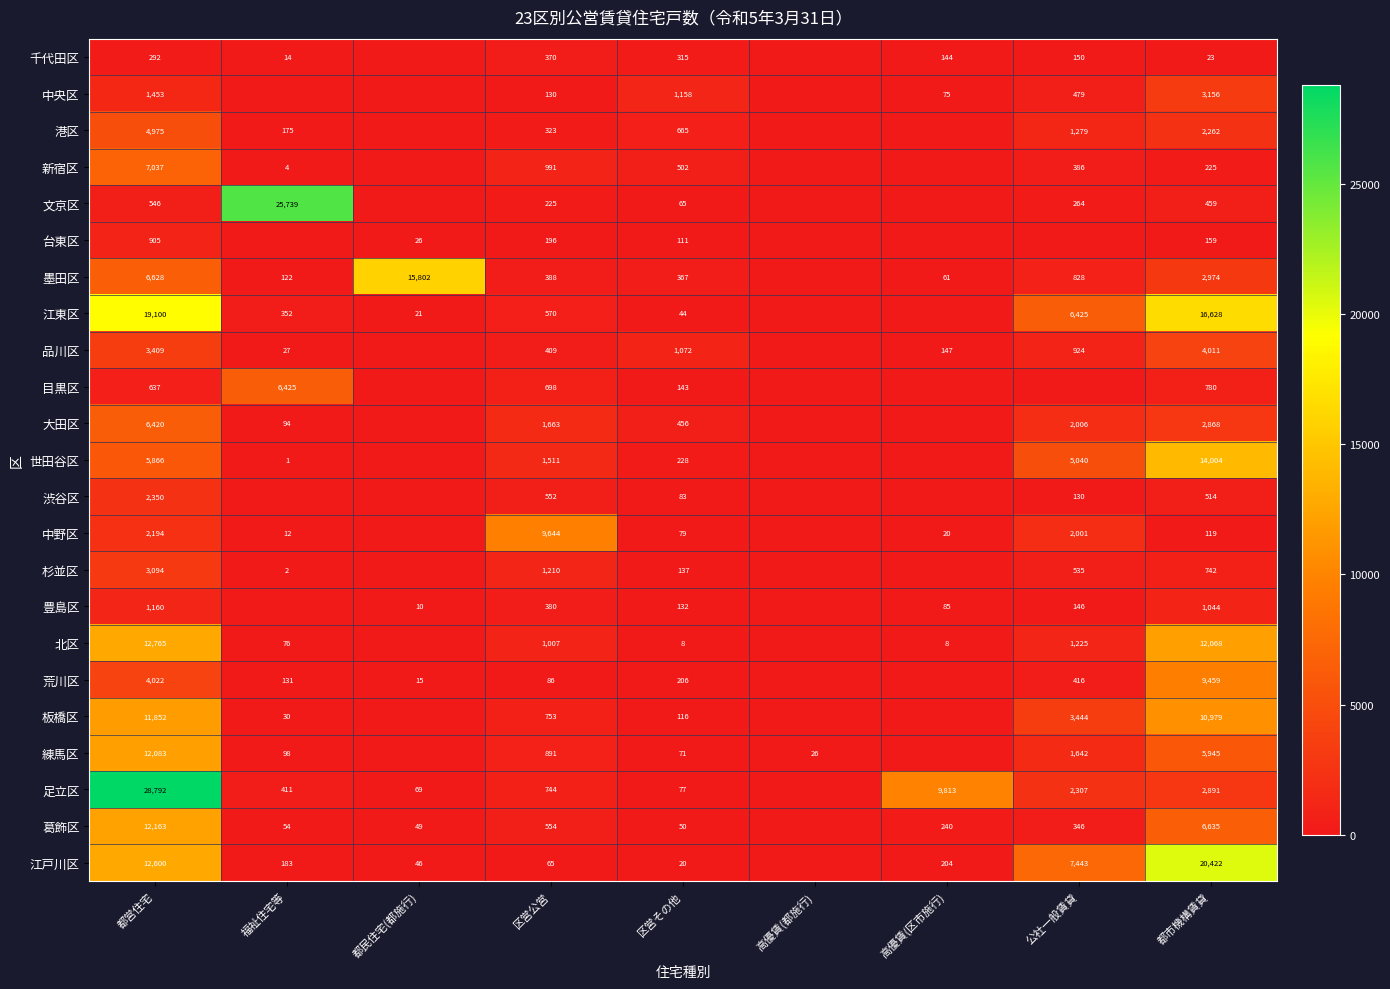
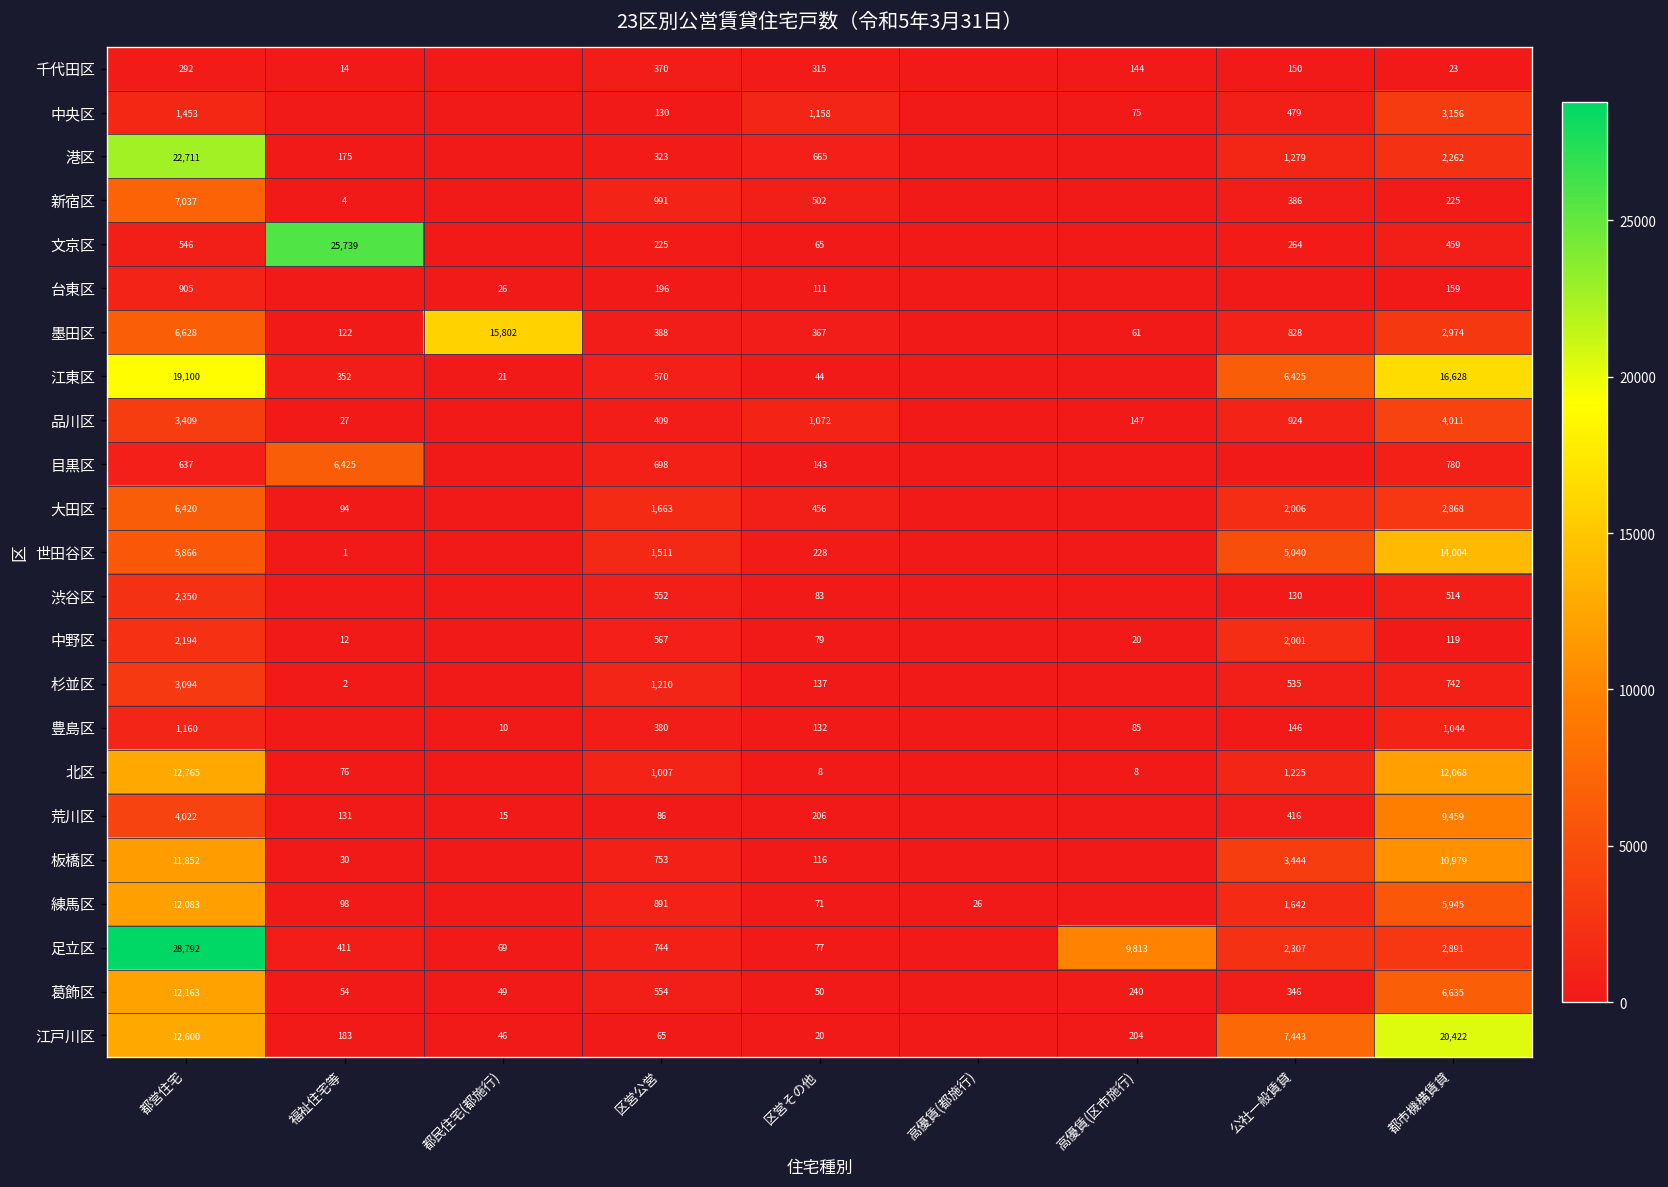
  {
    "千代田区": {
      "都営住宅": "292",
      "福祉住宅等": "14",
      "区営公営": "370",
      "区営その他": "315",
      "高優賃(区市施行)": "144",
      "公社一般賃貸": "150",
      "都市機構賃貸": "23"
    },
    "中央区": {
      "都営住宅": "1,453",
      "区営公営": "130",
      "区営その他": "1,158",
      "高優賃(区市施行)": "75",
      "公社一般賃貸": "479",
      "都市機構賃貸": "3,156"
    },
    "港区": {
-     "都営住宅": "4,975",
+     "都営住宅": "22,711",
      "福祉住宅等": "175",
      "区営公営": "323",
      "区営その他": "665",
      "公社一般賃貸": "1,279",
      "都市機構賃貸": "2,262"
    },
    "新宿区": {
      "都営住宅": "7,037",
      "福祉住宅等": "4",
      "区営公営": "991",
      "区営その他": "502",
      "公社一般賃貸": "386",
      "都市機構賃貸": "225"
    },
    "文京区": {
      "都営住宅": "546",
      "福祉住宅等": "25,739",
      "区営公営": "225",
      "区営その他": "65",
      "公社一般賃貸": "264",
      "都市機構賃貸": "459"
    },
    "台東区": {
      "都営住宅": "905",
      "都民住宅(都施行)": "26",
      "区営公営": "196",
      "区営その他": "111",
      "都市機構賃貸": "159"
    },
    "墨田区": {
      "都営住宅": "6,628",
      "福祉住宅等": "122",
      "都民住宅(都施行)": "15,802",
      "区営公営": "388",
      "区営その他": "367",
      "高優賃(区市施行)": "61",
      "公社一般賃貸": "828",
      "都市機構賃貸": "2,974"
    },
    "江東区": {
      "都営住宅": "19,100",
      "福祉住宅等": "352",
      "都民住宅(都施行)": "21",
      "区営公営": "570",
      "区営その他": "44",
      "公社一般賃貸": "6,425",
      "都市機構賃貸": "16,628"
    },
    "品川区": {
      "都営住宅": "3,409",
      "福祉住宅等": "27",
      "区営公営": "409",
      "区営その他": "1,072",
      "高優賃(区市施行)": "147",
      "公社一般賃貸": "924",
      "都市機構賃貸": "4,011"
    },
    "目黒区": {
      "都営住宅": "637",
      "福祉住宅等": "6,425",
      "区営公営": "698",
      "区営その他": "143",
      "都市機構賃貸": "780"
    },
    "大田区": {
      "都営住宅": "6,420",
      "福祉住宅等": "94",
      "区営公営": "1,663",
      "区営その他": "456",
      "公社一般賃貸": "2,006",
      "都市機構賃貸": "2,868"
    },
    "世田谷区": {
      "都営住宅": "5,866",
      "福祉住宅等": "1",
      "区営公営": "1,511",
      "区営その他": "228",
      "公社一般賃貸": "5,040",
      "都市機構賃貸": "14,004"
    },
    "渋谷区": {
      "都営住宅": "2,350",
      "区営公営": "552",
      "区営その他": "83",
      "公社一般賃貸": "130",
      "都市機構賃貸": "514"
    },
    "中野区": {
      "都営住宅": "2,194",
      "福祉住宅等": "12",
-     "区営公営": "9,644",
+     "区営公営": "567",
      "区営その他": "79",
      "高優賃(区市施行)": "20",
      "公社一般賃貸": "2,001",
      "都市機構賃貸": "119"
    },
    "杉並区": {
      "都営住宅": "3,094",
      "福祉住宅等": "2",
      "区営公営": "1,210",
      "区営その他": "137",
      "公社一般賃貸": "535",
      "都市機構賃貸": "742"
    },
    "豊島区": {
      "都営住宅": "1,160",
      "都民住宅(都施行)": "10",
      "区営公営": "380",
      "区営その他": "132",
      "高優賃(区市施行)": "85",
      "公社一般賃貸": "146",
      "都市機構賃貸": "1,044"
    },
    "北区": {
      "都営住宅": "12,765",
      "福祉住宅等": "76",
      "区営公営": "1,007",
      "区営その他": "8",
      "高優賃(区市施行)": "8",
      "公社一般賃貸": "1,225",
      "都市機構賃貸": "12,068"
    },
    "荒川区": {
      "都営住宅": "4,022",
      "福祉住宅等": "131",
      "都民住宅(都施行)": "15",
      "区営公営": "86",
      "区営その他": "206",
      "公社一般賃貸": "416",
      "都市機構賃貸": "9,459"
    },
    "板橋区": {
      "都営住宅": "11,852",
      "福祉住宅等": "30",
      "区営公営": "753",
      "区営その他": "116",
      "公社一般賃貸": "3,444",
      "都市機構賃貸": "10,979"
    },
    "練馬区": {
      "都営住宅": "12,083",
      "福祉住宅等": "98",
      "区営公営": "891",
      "区営その他": "71",
      "高優賃(都施行)": "26",
      "公社一般賃貸": "1,642",
      "都市機構賃貸": "5,945"
    },
    "足立区": {
      "都営住宅": "28,792",
      "福祉住宅等": "411",
      "都民住宅(都施行)": "69",
      "区営公営": "744",
      "区営その他": "77",
      "高優賃(区市施行)": "9,813",
      "公社一般賃貸": "2,307",
      "都市機構賃貸": "2,891"
    },
    "葛飾区": {
      "都営住宅": "12,163",
      "福祉住宅等": "54",
      "都民住宅(都施行)": "49",
      "区営公営": "554",
      "区営その他": "50",
      "高優賃(区市施行)": "240",
      "公社一般賃貸": "346",
      "都市機構賃貸": "6,635"
    },
    "江戸川区": {
      "都営住宅": "12,600",
      "福祉住宅等": "183",
      "都民住宅(都施行)": "46",
      "区営公営": "65",
      "区営その他": "20",
      "高優賃(区市施行)": "204",
      "公社一般賃貸": "7,443",
      "都市機構賃貸": "20,422"
    }
  }
